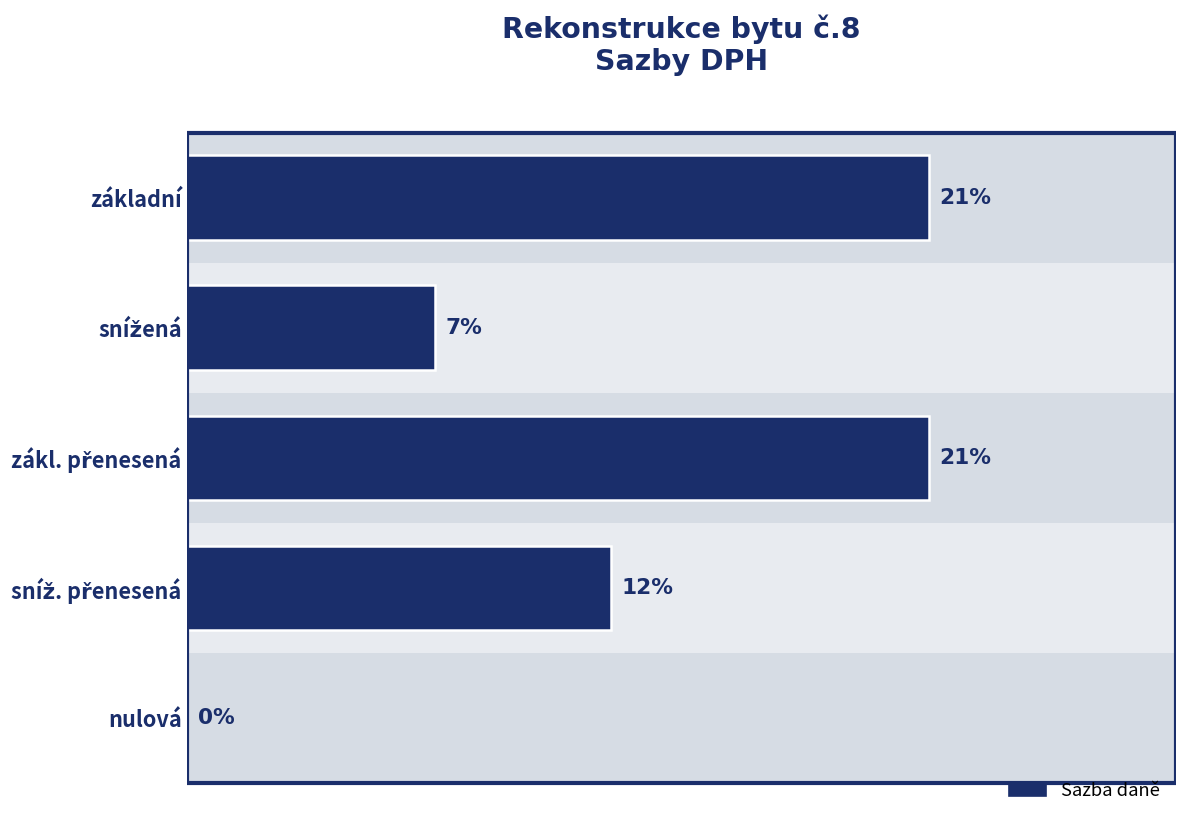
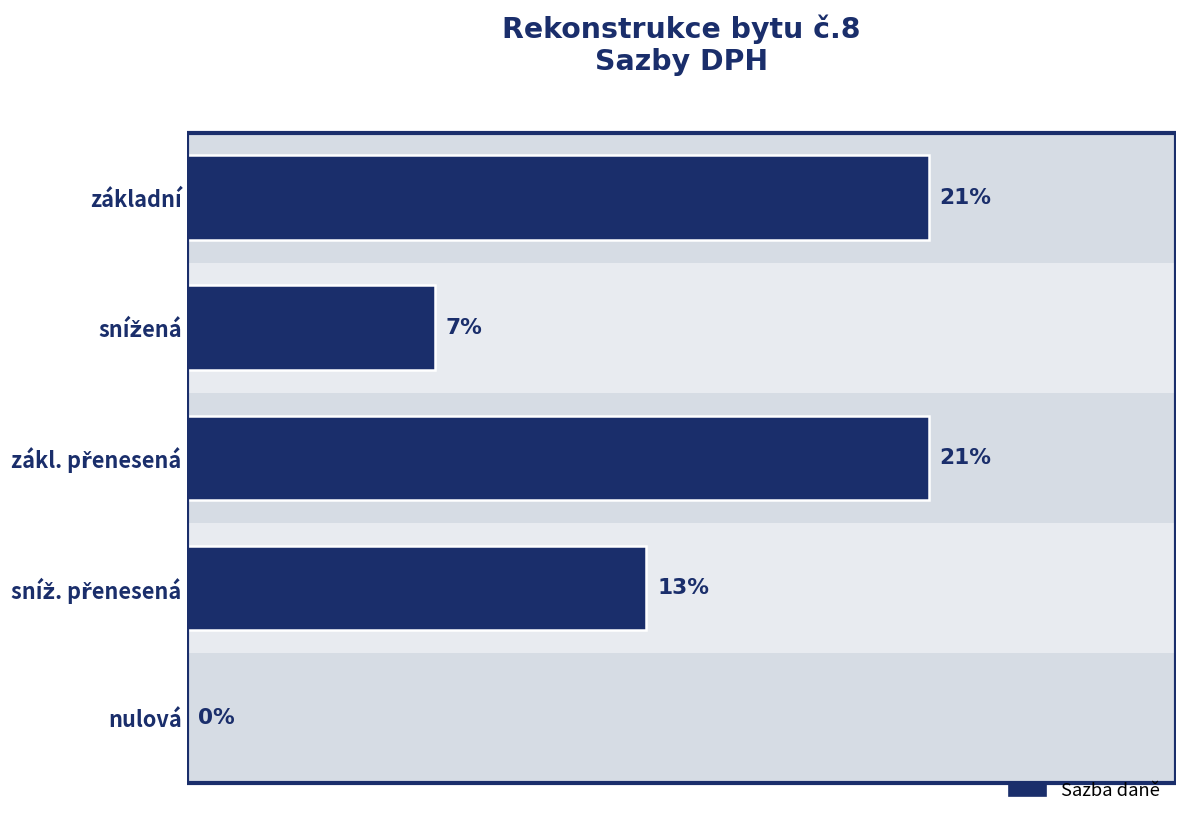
  {
    "základní": "21%",
    "snížená": "7%",
    "zákl. přenesená": "21%",
-   "sníž. přenesená": "12%",
+   "sníž. přenesená": "13%",
    "nulová": "0%"
  }
